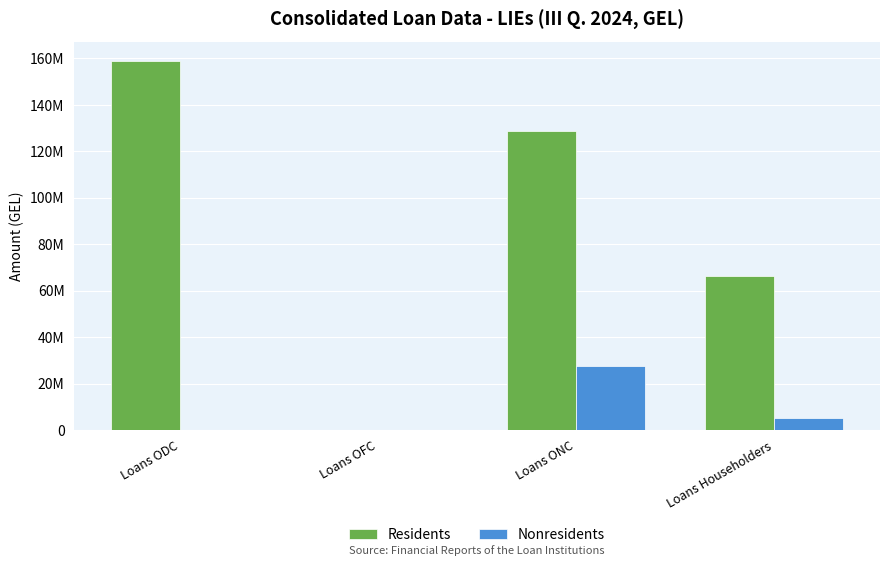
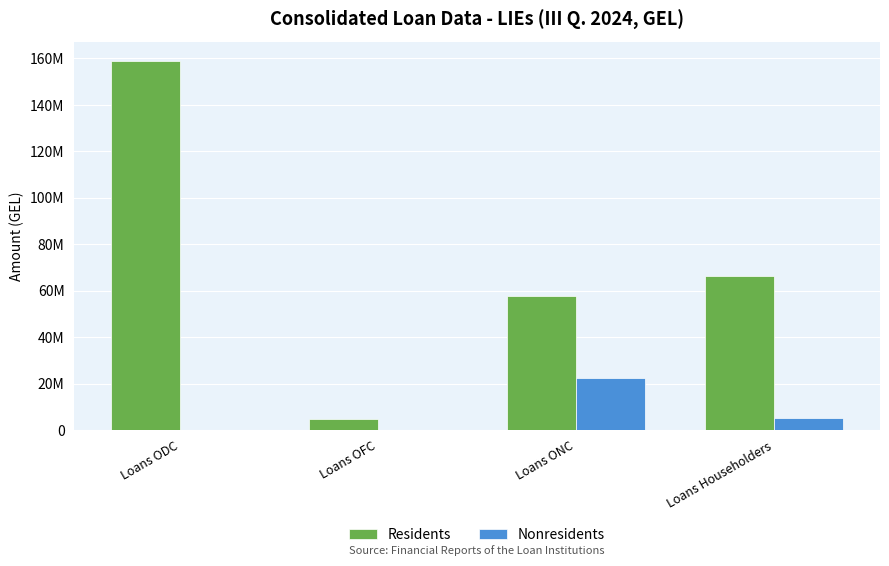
  {
    "Residents": {
      "Loans ODC": 159000000,
-     "Loans OFC": 0,
-     "Loans ONC": 129000000,
+     "Loans OFC": 5000000,
+     "Loans ONC": 58000000,
      "Loans Householders": 66000000
    },
    "Nonresidents": {
      "Loans ODC": 0,
      "Loans OFC": 0,
-     "Loans ONC": 28000000,
+     "Loans ONC": 22000000,
      "Loans Householders": 5000000
    }
  }
